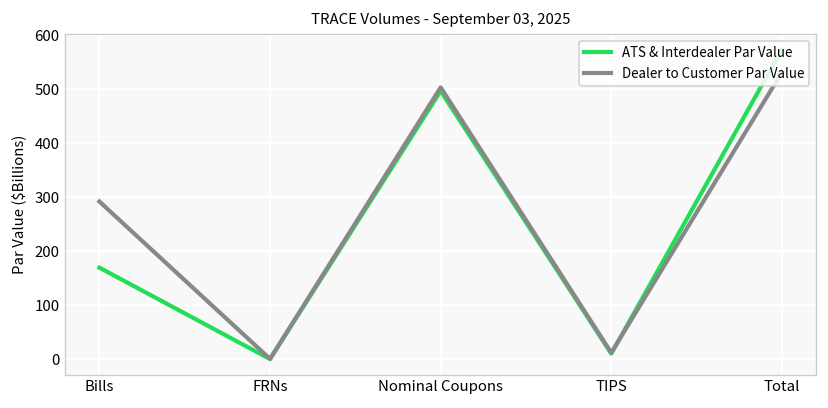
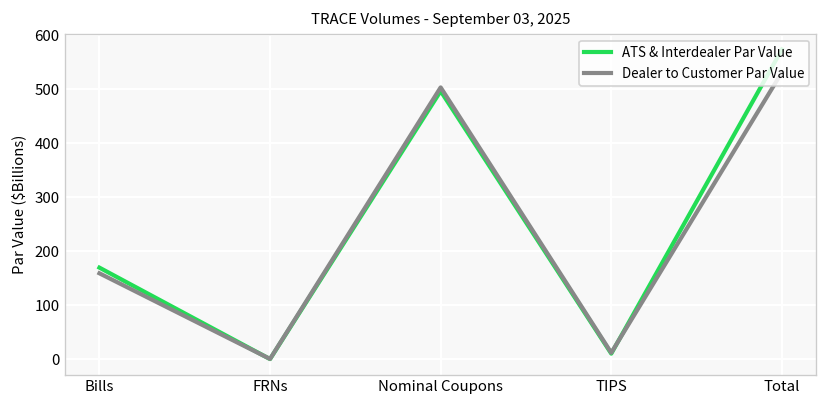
  {
    "ATS & Interdealer Par Value": {
      "Bills": 170,
      "Nominal Coupons": 500
    },
    "Dealer to Customer Par Value": {
-     "Bills": 290,
+     "Bills": 160,
      "Nominal Coupons": 500
    }
  }
